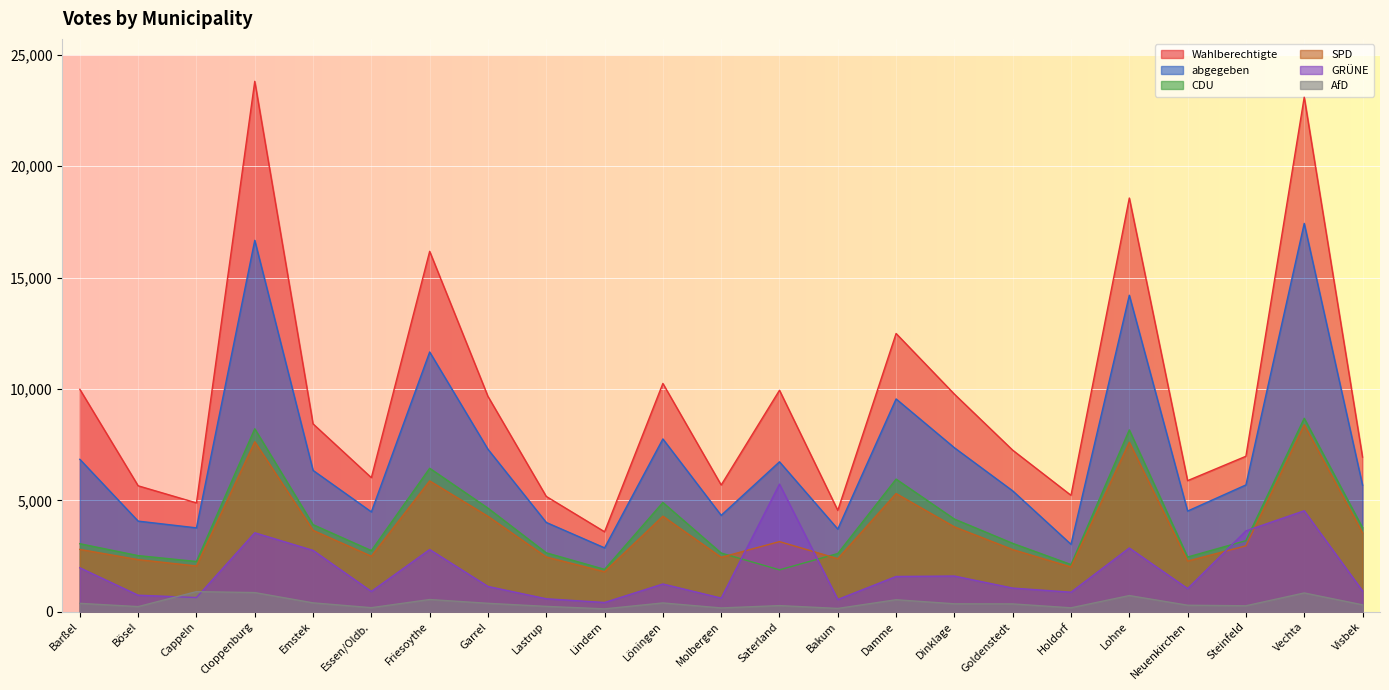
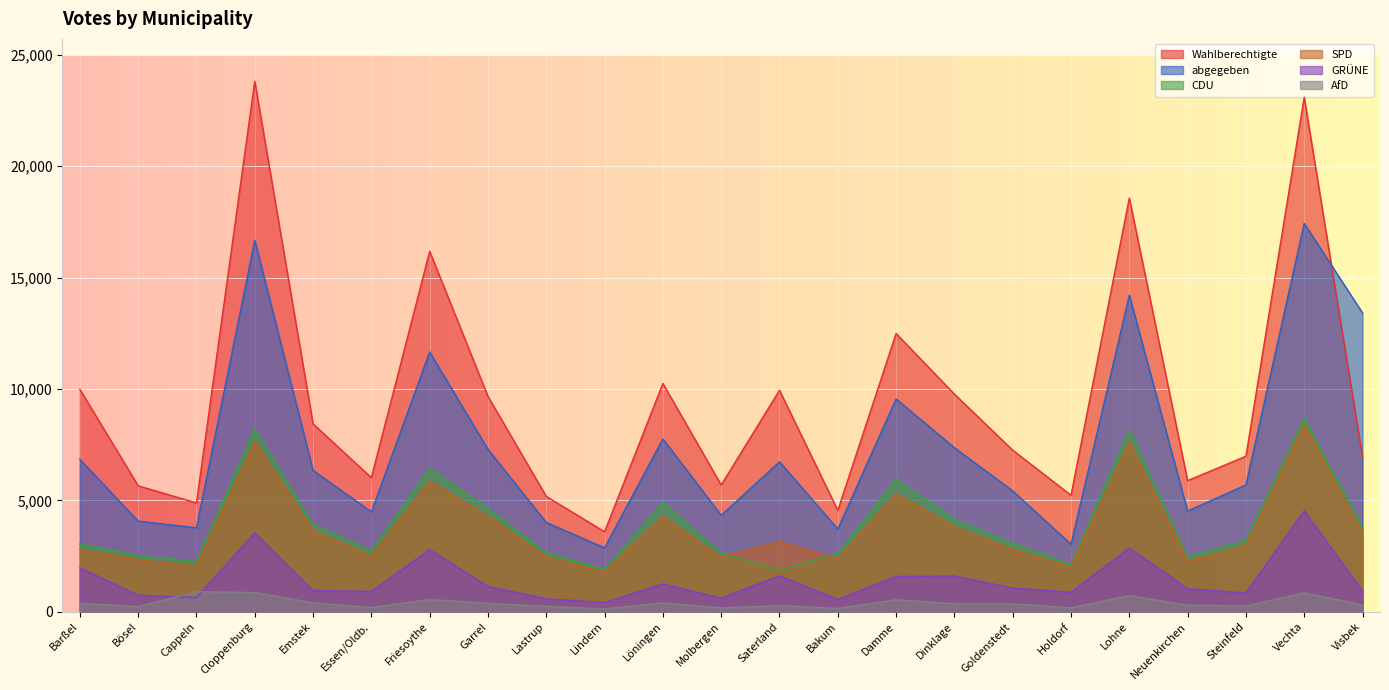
  {
    "abgegeben": {
      "Barßel": "6,800",
      "Bösel": "4,100",
      "Cappeln": "3,800",
      "Cloppenburg": "16,700",
      "Emstek": "6,300",
      "Essen/Oldb.": "4,500",
      "Friesoythe": "11,700",
      "Garrel": "7,300",
      "Lastrup": "4,000",
      "Lindern": "2,900",
      "Löningen": "7,800",
      "Molbergen": "4,300",
      "Saterland": "6,700",
      "Bakum": "3,700",
      "Damme": "9,600",
      "Dinklage": "7,400",
      "Goldenstedt": "5,400",
      "Holdorf": "3,000",
      "Lohne": "14,200",
      "Neuenkirchen": "4,500",
      "Steinfeld": "5,700",
      "Vechta": "17,400",
-     "Visbek": "5,700"
+     "Visbek": "13,400"
    },
    "CDU": {
      "Barßel": "3,100",
      "Bösel": "2,500",
      "Cappeln": "2,300",
      "Cloppenburg": "8,200",
      "Emstek": "3,900",
      "Essen/Oldb.": "2,700",
      "Friesoythe": "6,400",
      "Garrel": "4,600",
      "Lastrup": "2,600",
      "Löningen": "4,900",
      "Molbergen": "2,600",
      "Saterland": "1,900",
      "Bakum": "2,600",
      "Damme": "6,000",
      "Dinklage": "4,200",
      "Goldenstedt": "3,100",
      "Lohne": "8,200",
      "Neuenkirchen": "2,500",
      "Steinfeld": "3,200",
      "Vechta": "8,700",
      "Visbek": "3,800"
    },
    "GRÜNE": {
      "Barßel": "2,000",
      "Bösel": "700",
      "Cappeln": "600",
      "Cloppenburg": "3,500",
-     "Emstek": "2,800",
+     "Emstek": "1,000",
      "Essen/Oldb.": "900",
      "Friesoythe": "2,800",
      "Garrel": "1,100",
      "Lastrup": "600",
      "Lindern": "400",
      "Löningen": "1,200",
      "Molbergen": "600",
-     "Saterland": "5,700",
+     "Saterland": "1,600",
      "Bakum": "500",
      "Damme": "1,600",
      "Dinklage": "1,600",
      "Goldenstedt": "1,100",
      "Holdorf": "900",
      "Lohne": "2,900",
      "Neuenkirchen": "1,000",
-     "Steinfeld": "3,600",
+     "Steinfeld": "800",
      "Vechta": "4,500",
      "Visbek": "900"
    },
    "AfD": {
      "Barßel": "400",
      "Bösel": "200",
      "Cappeln": "900",
      "Cloppenburg": "900",
      "Emstek": "400",
      "Essen/Oldb.": "200",
      "Friesoythe": "500",
      "Garrel": "400",
      "Lastrup": "200",
      "Lindern": "100",
      "Löningen": "400",
      "Molbergen": "200",
      "Saterland": "300",
      "Bakum": "100",
      "Damme": "500",
      "Dinklage": "400",
      "Goldenstedt": "300",
      "Holdorf": "200",
      "Lohne": "700",
      "Neuenkirchen": "300",
      "Steinfeld": "300",
      "Vechta": "800",
      "Visbek": "300"
    }
  }
